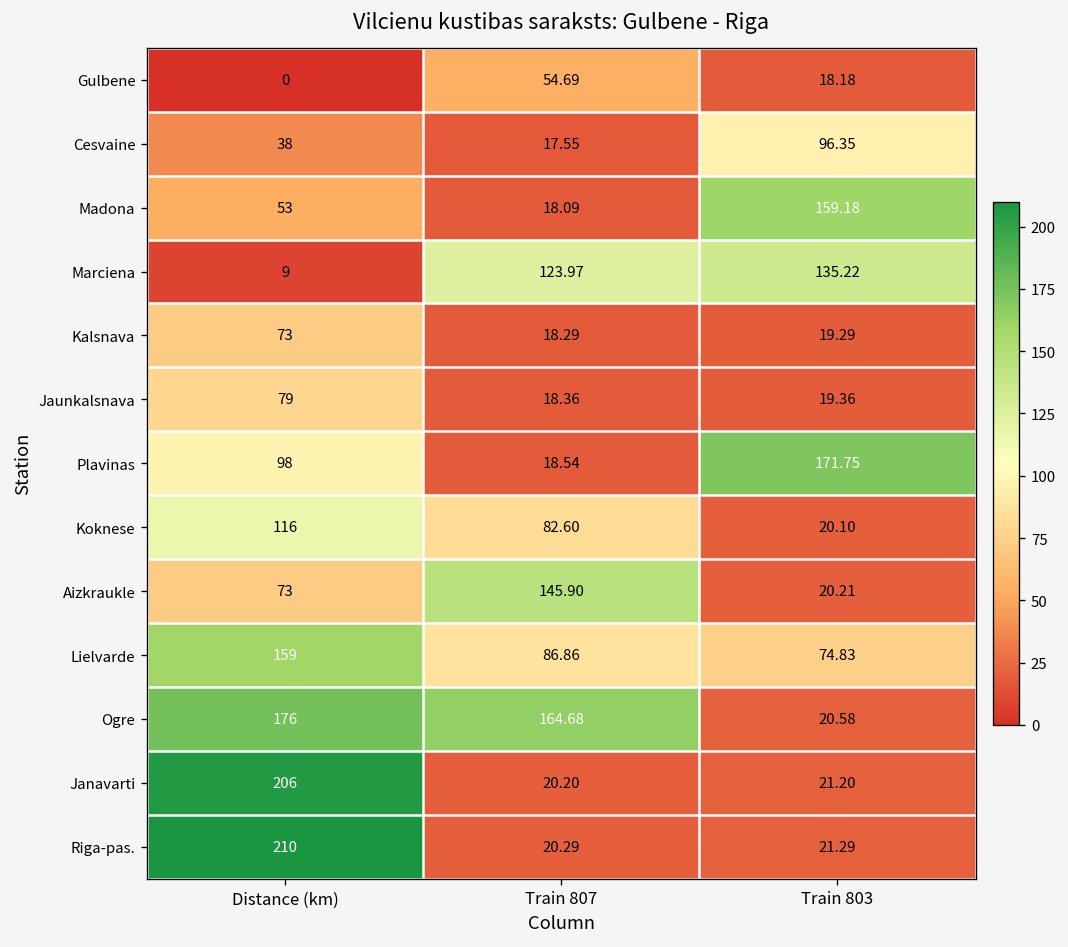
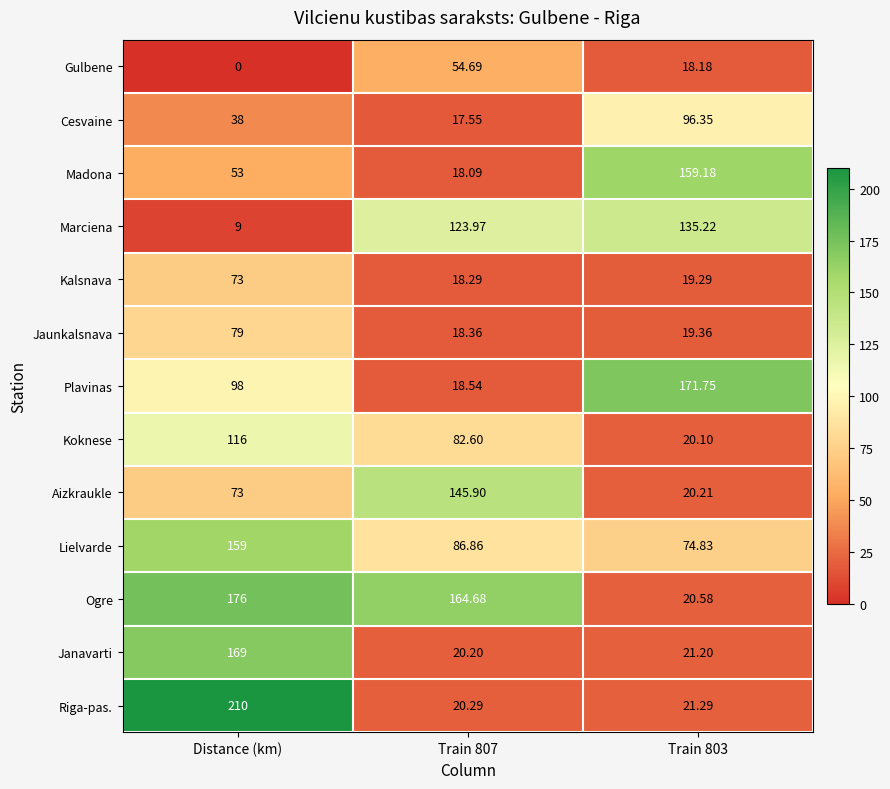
  {
    "Gulbene": {
      "Distance (km)": 0,
      "Train 807": 54.69,
      "Train 803": 18.18
    },
    "Cesvaine": {
      "Distance (km)": 38,
      "Train 807": 17.55,
      "Train 803": 96.35
    },
    "Madona": {
      "Distance (km)": 53,
      "Train 807": 18.09,
      "Train 803": 159.18
    },
    "Marciena": {
      "Distance (km)": 9,
      "Train 807": 123.97,
      "Train 803": 135.22
    },
    "Kalsnava": {
      "Distance (km)": 73,
      "Train 807": 18.29,
      "Train 803": 19.29
    },
    "Jaunkalsnava": {
      "Distance (km)": 79,
      "Train 807": 18.36,
      "Train 803": 19.36
    },
    "Plavinas": {
      "Distance (km)": 98,
      "Train 807": 18.54,
      "Train 803": 171.75
    },
    "Koknese": {
      "Distance (km)": 116,
      "Train 807": 82.60,
      "Train 803": 20.10
    },
    "Aizkraukle": {
      "Distance (km)": 73,
      "Train 807": 145.90,
      "Train 803": 20.21
    },
    "Lielvarde": {
      "Distance (km)": 159,
      "Train 807": 86.86,
      "Train 803": 74.83
    },
    "Ogre": {
      "Distance (km)": 176,
      "Train 807": 164.68,
      "Train 803": 20.58
    },
    "Janavarti": {
-     "Distance (km)": 206,
+     "Distance (km)": 169,
      "Train 807": 20.20,
      "Train 803": 21.20
    },
    "Riga-pas.": {
      "Distance (km)": 210,
      "Train 807": 20.29,
      "Train 803": 21.29
    }
  }
